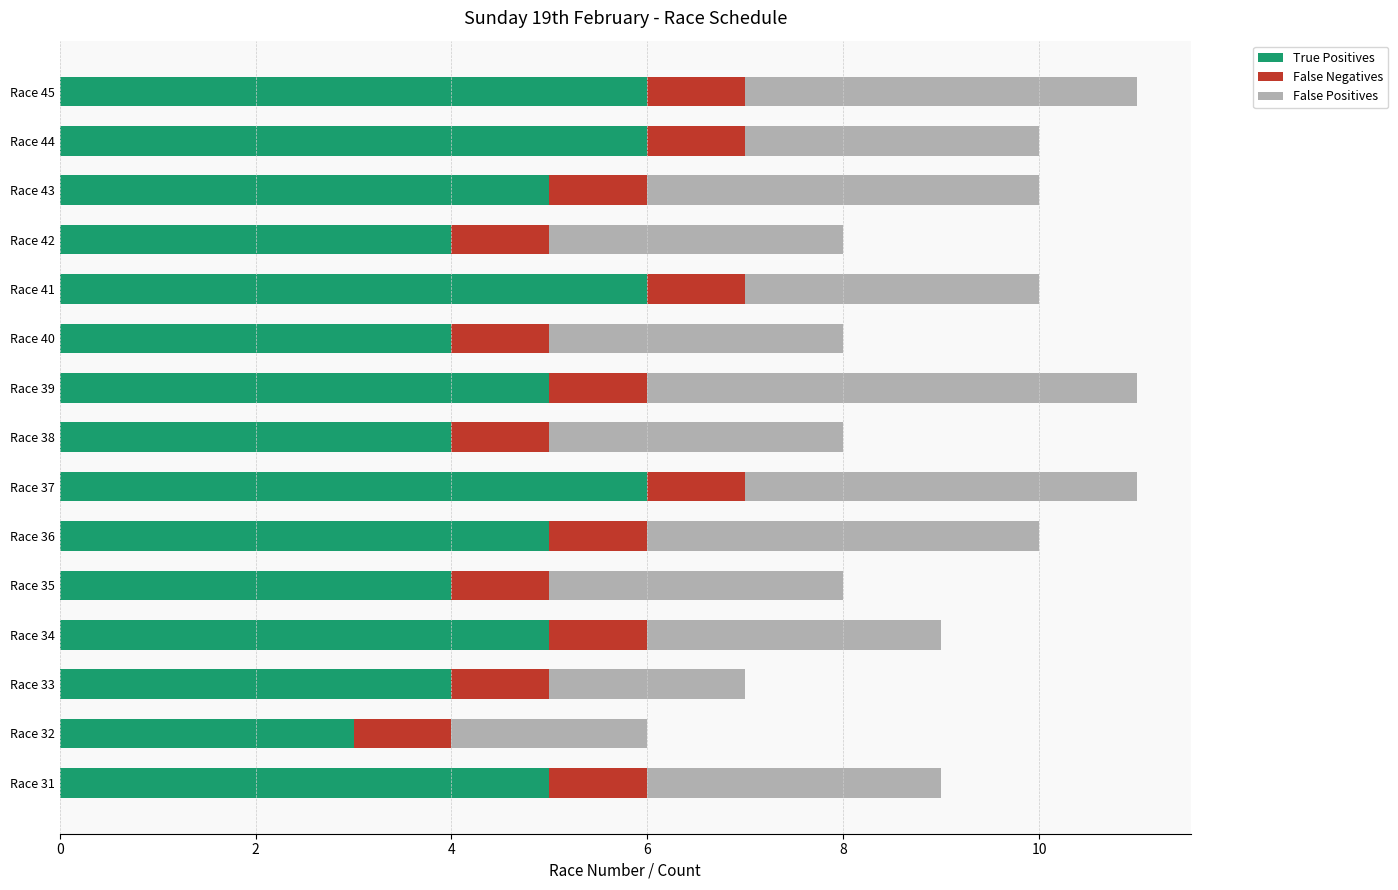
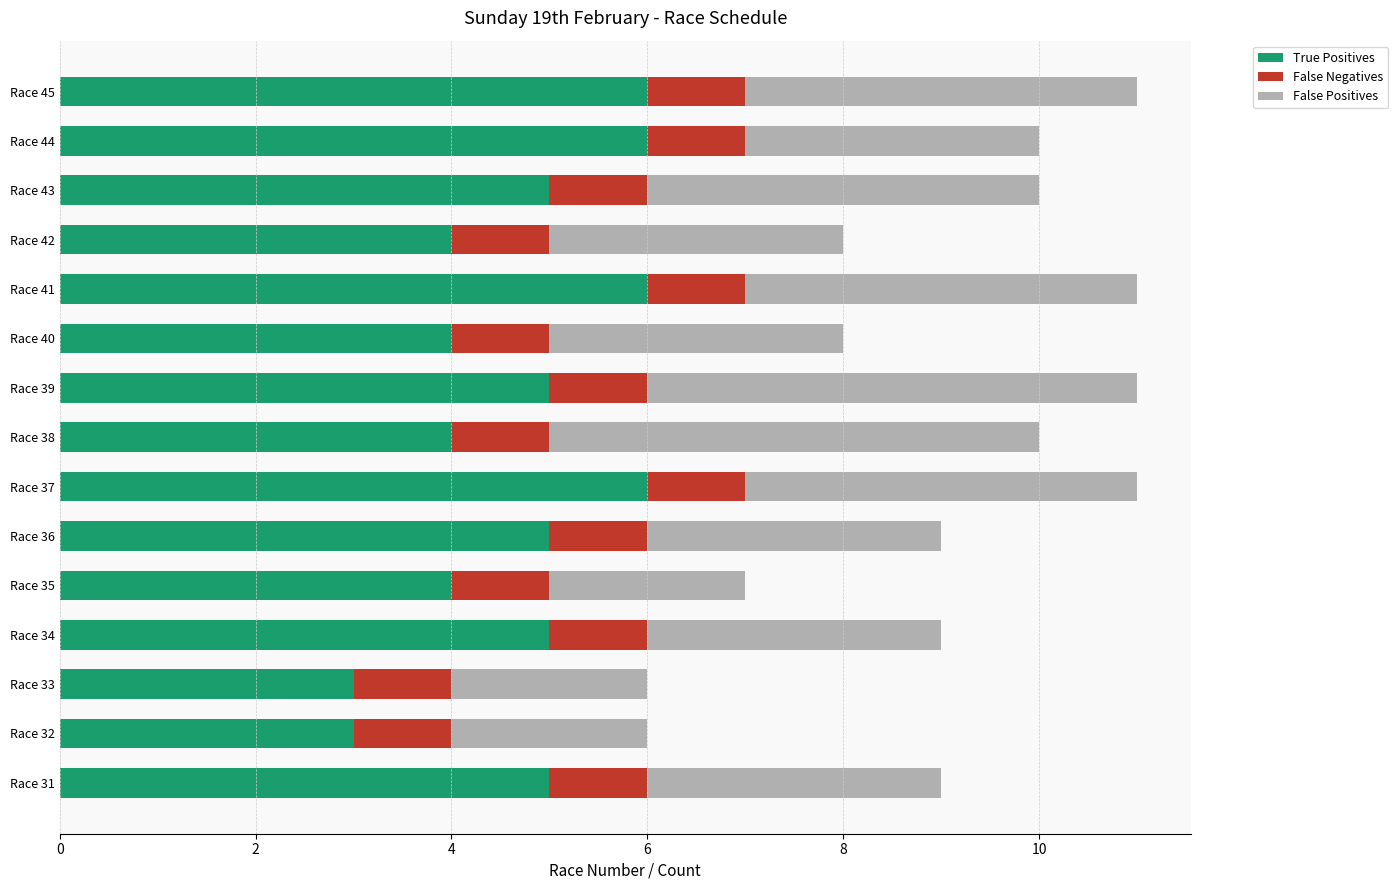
  {
    "True Positives": {
      "Race 45": 6,
      "Race 44": 6,
      "Race 43": 5,
      "Race 42": 4,
      "Race 41": 6,
      "Race 40": 4,
      "Race 39": 5,
      "Race 38": 4,
      "Race 37": 6,
      "Race 36": 5,
      "Race 35": 4,
      "Race 34": 5,
-     "Race 33": 4,
+     "Race 33": 3,
      "Race 32": 3,
      "Race 31": 5
    },
    "False Negatives": {
      "Race 45": 1,
      "Race 44": 1,
      "Race 43": 1,
      "Race 42": 1,
      "Race 41": 1,
      "Race 40": 1,
      "Race 39": 1,
      "Race 38": 1,
      "Race 37": 1,
      "Race 36": 1,
      "Race 35": 1,
      "Race 34": 1,
      "Race 33": 1,
      "Race 32": 1,
      "Race 31": 1
    },
    "False Positives": {
      "Race 45": 4,
      "Race 44": 3,
      "Race 43": 4,
      "Race 42": 3,
-     "Race 41": 3,
+     "Race 41": 4,
      "Race 40": 3,
      "Race 39": 5,
-     "Race 38": 3,
+     "Race 38": 5,
      "Race 37": 4,
-     "Race 36": 4,
-     "Race 35": 3,
+     "Race 36": 3,
+     "Race 35": 2,
      "Race 34": 3,
      "Race 33": 2,
      "Race 32": 2,
      "Race 31": 3
    }
  }
